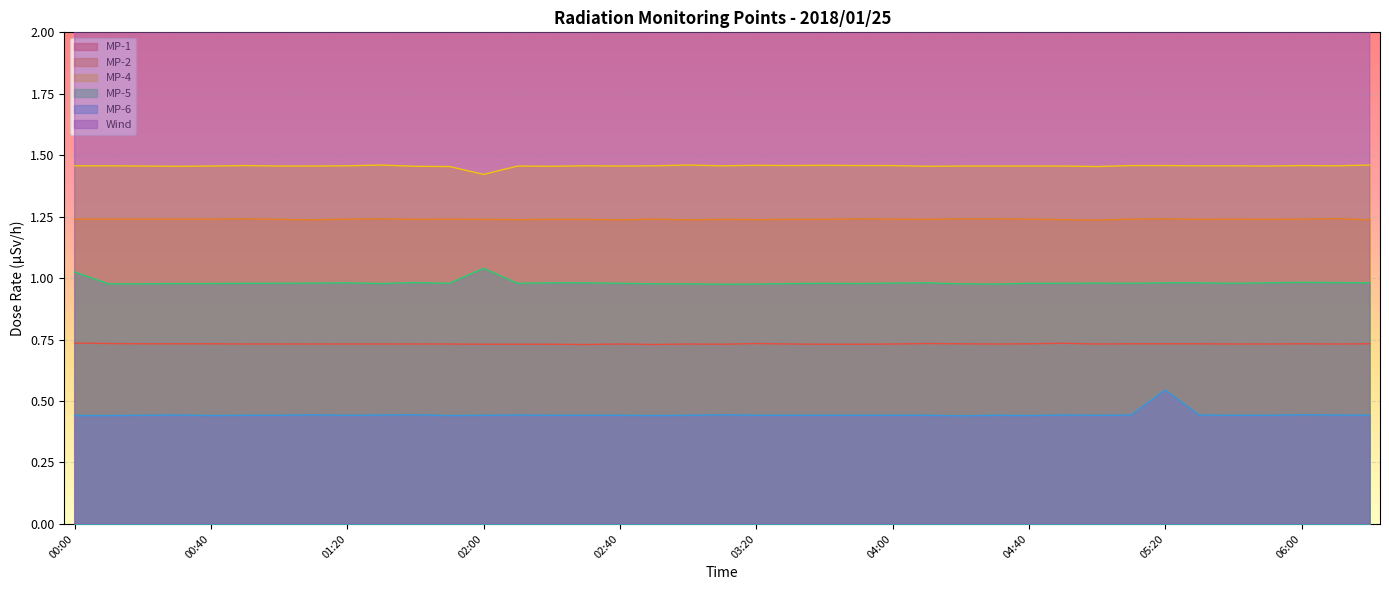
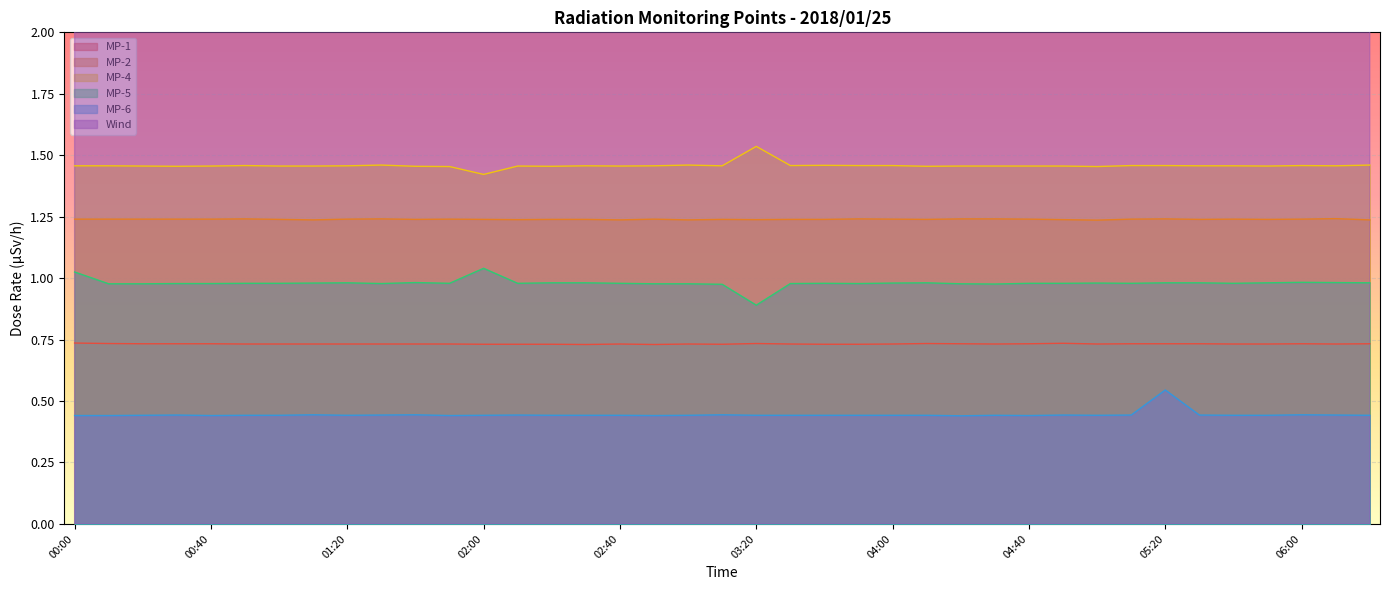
  {
    "MP-4": {
      "00:00": 1.46,
      "00:40": 1.46,
      "01:20": 1.46,
      "02:00": 1.42,
      "02:40": 1.46,
-     "03:20": 1.46,
+     "03:20": 1.54,
      "04:00": 1.46,
      "04:40": 1.46,
      "05:20": 1.46,
      "06:00": 1.46
    },
    "MP-5": {
      "00:00": 1.03,
      "00:40": 0.98,
      "01:20": 0.98,
      "02:00": 1.04,
      "02:40": 0.98,
-     "03:20": 0.98,
+     "03:20": 0.89,
      "04:00": 0.98,
      "04:40": 0.98,
      "05:20": 0.98,
      "06:00": 0.98
    },
    "MP-6": {
      "00:00": 0.44,
      "00:40": 0.44,
      "01:20": 0.44,
      "02:00": 0.44,
      "02:40": 0.44,
      "03:20": 0.44,
      "04:00": 0.44,
      "04:40": 0.44,
      "05:20": 0.55,
      "06:00": 0.44
    }
  }
